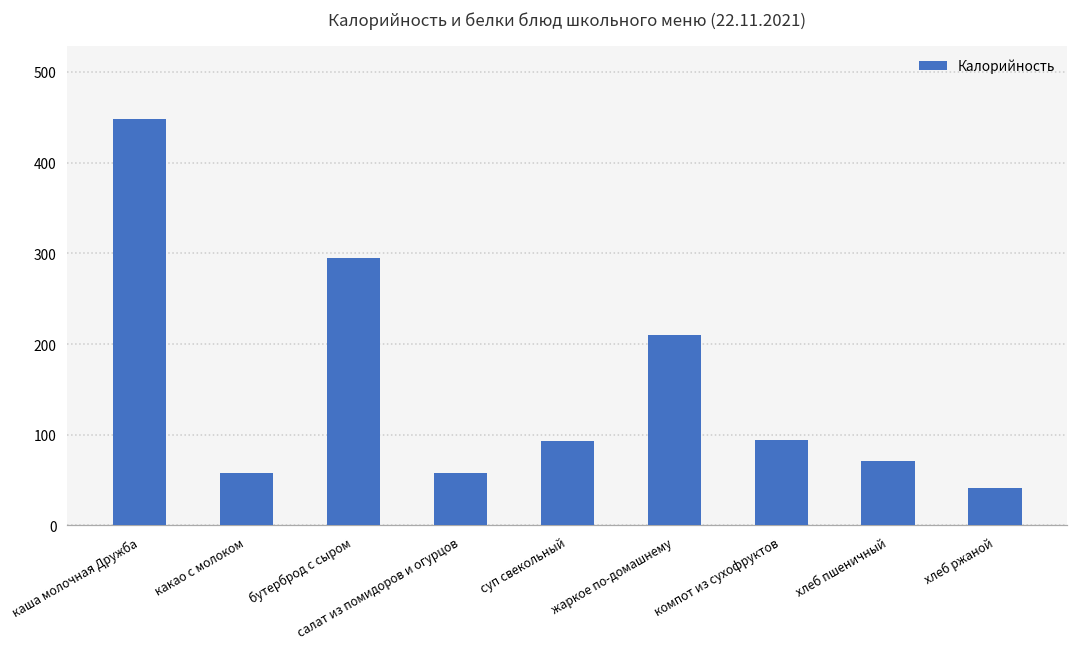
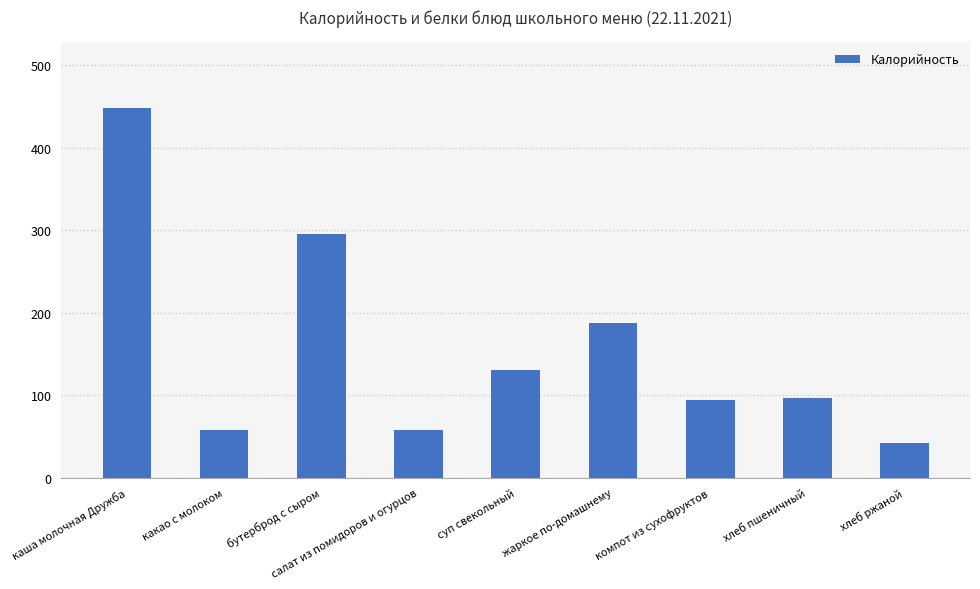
  {
    "каша молочная Дружба": 450,
    "какао с молоком": 60,
    "бутерброд с сыром": 300,
    "салат из помидоров и огурцов": 60,
-   "суп свекольный": 90,
-   "жаркое по-домашнему": 210,
+   "суп свекольный": 130,
+   "жаркое по-домашнему": 190,
    "компот из сухофруктов": 90,
-   "хлеб пшеничный": 70,
+   "хлеб пшеничный": 100,
    "хлеб ржаной": 40
  }
